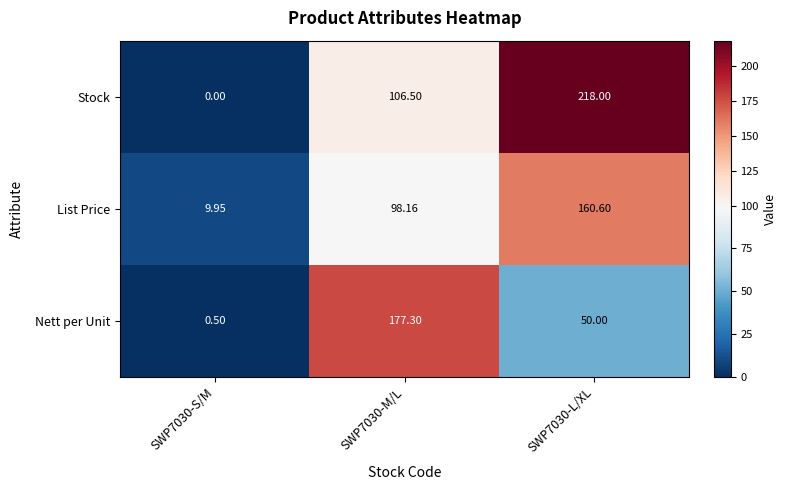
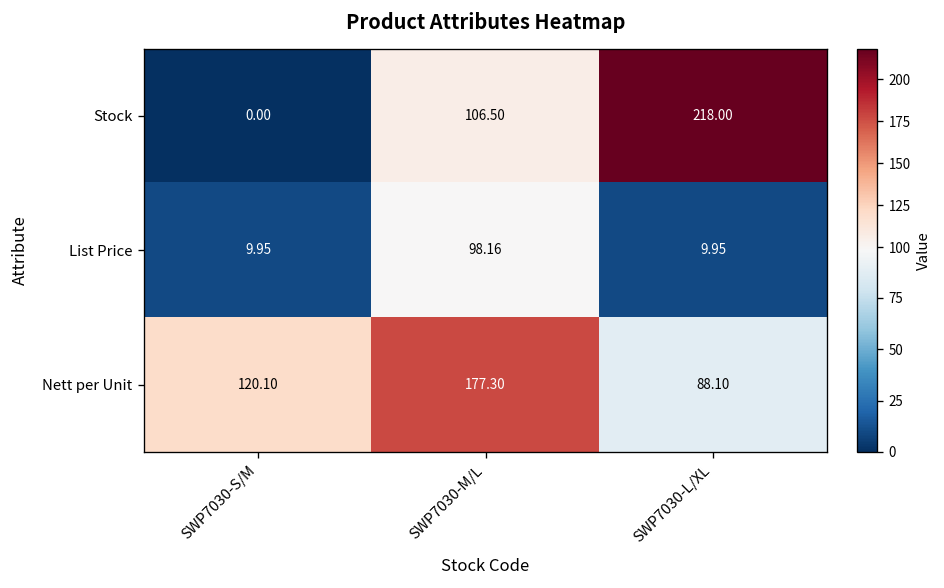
  {
    "Stock": {
      "SWP7030-S/M": 0.00,
      "SWP7030-M/L": 106.50,
      "SWP7030-L/XL": 218.00
    },
    "List Price": {
      "SWP7030-S/M": 9.95,
      "SWP7030-M/L": 98.16,
-     "SWP7030-L/XL": 160.60
+     "SWP7030-L/XL": 9.95
    },
    "Nett per Unit": {
-     "SWP7030-S/M": 0.50,
+     "SWP7030-S/M": 120.10,
      "SWP7030-M/L": 177.30,
-     "SWP7030-L/XL": 50.00
+     "SWP7030-L/XL": 88.10
    }
  }
